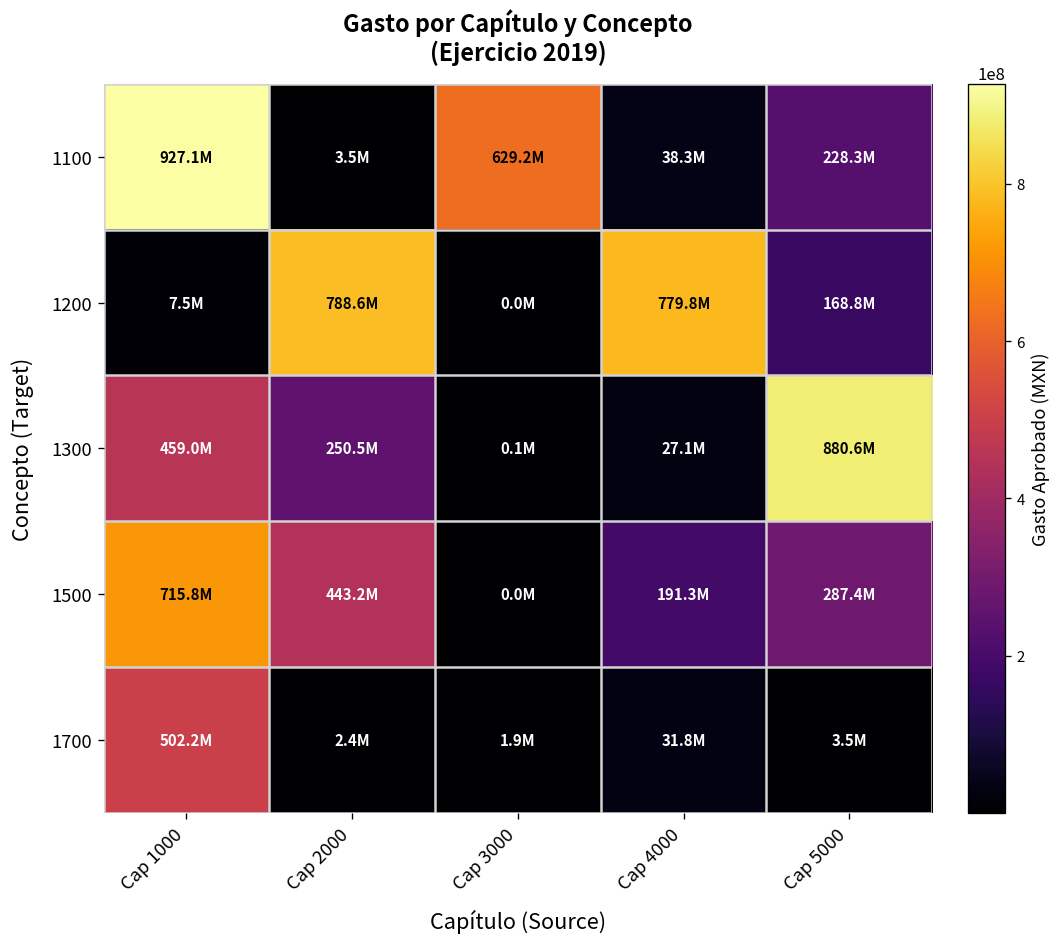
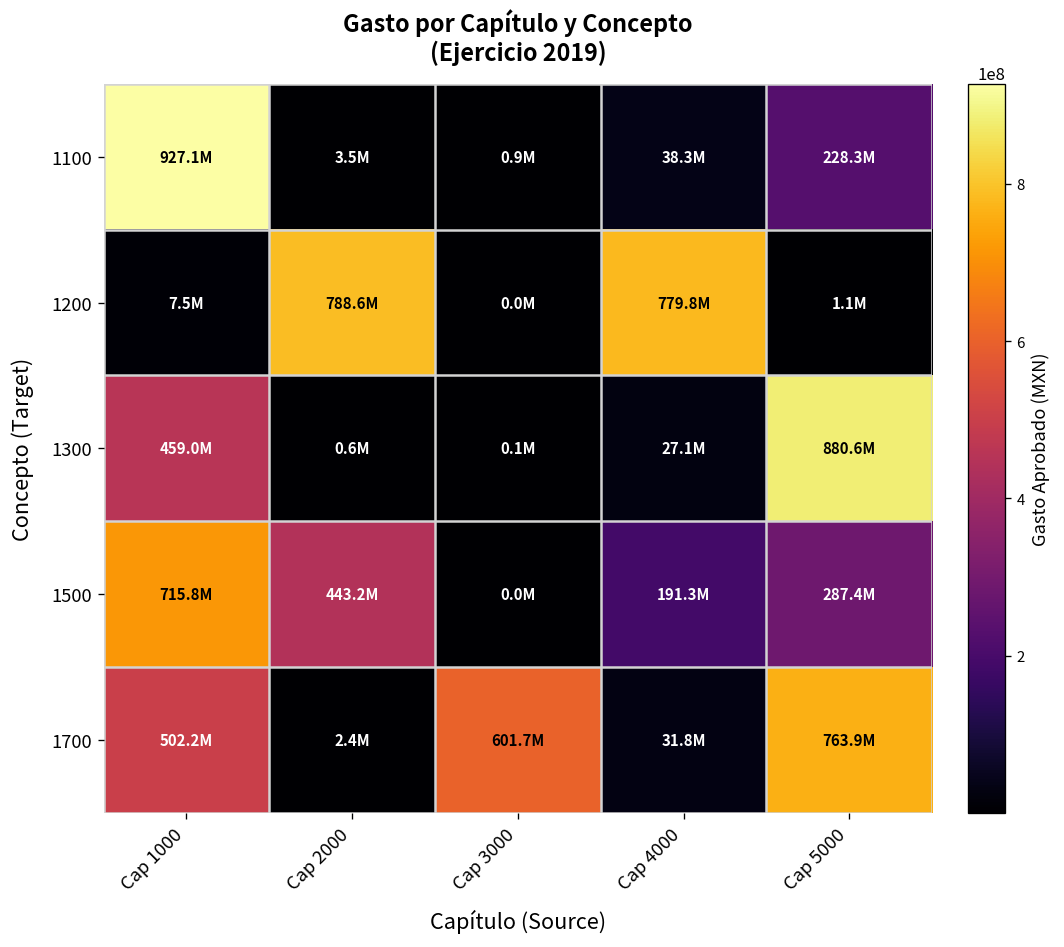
  {
    "1100": {
      "Cap 1000": "927.1M",
      "Cap 2000": "3.5M",
-     "Cap 3000": "629.2M",
+     "Cap 3000": "0.9M",
      "Cap 4000": "38.3M",
      "Cap 5000": "228.3M"
    },
    "1200": {
      "Cap 1000": "7.5M",
      "Cap 2000": "788.6M",
      "Cap 3000": "0.0M",
      "Cap 4000": "779.8M",
-     "Cap 5000": "168.8M"
+     "Cap 5000": "1.1M"
    },
    "1300": {
      "Cap 1000": "459.0M",
-     "Cap 2000": "250.5M",
+     "Cap 2000": "0.6M",
      "Cap 3000": "0.1M",
      "Cap 4000": "27.1M",
      "Cap 5000": "880.6M"
    },
    "1500": {
      "Cap 1000": "715.8M",
      "Cap 2000": "443.2M",
      "Cap 3000": "0.0M",
      "Cap 4000": "191.3M",
      "Cap 5000": "287.4M"
    },
    "1700": {
      "Cap 1000": "502.2M",
      "Cap 2000": "2.4M",
-     "Cap 3000": "1.9M",
+     "Cap 3000": "601.7M",
      "Cap 4000": "31.8M",
-     "Cap 5000": "3.5M"
+     "Cap 5000": "763.9M"
    }
  }
